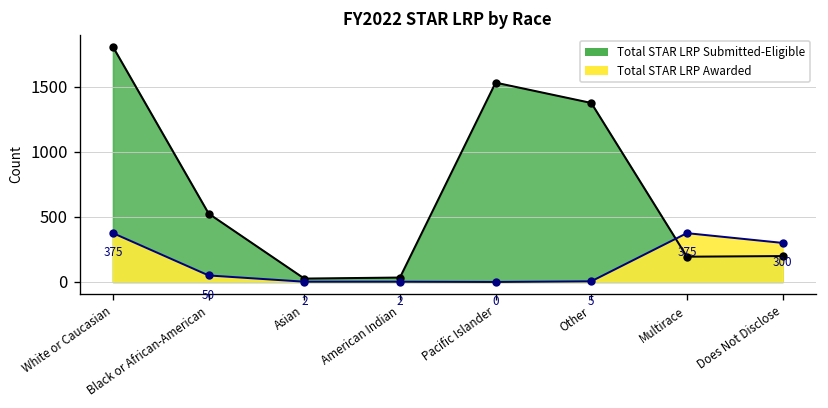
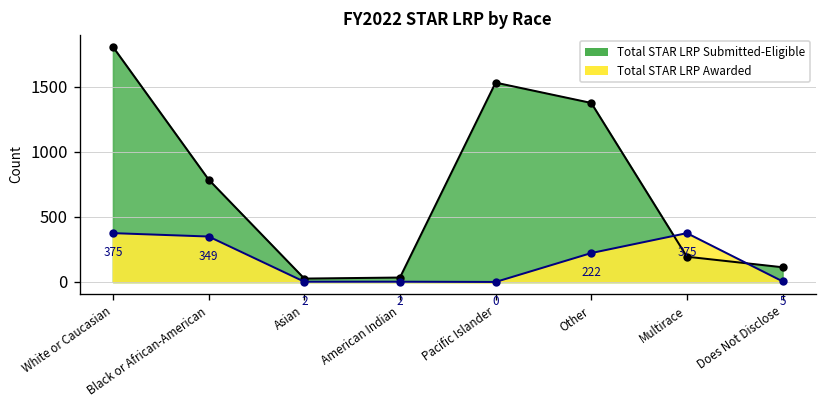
  {
    "Total STAR LRP Submitted-Eligible": {
      "White or Caucasian": 1810,
-     "Black or African-American": 530,
+     "Black or African-American": 790,
      "Asian": 30,
      "American Indian": 30,
      "Pacific Islander": 1530,
      "Other": 1380,
-     "Does Not Disclose": 200
+     "Does Not Disclose": 110
    },
    "Total STAR LRP Awarded": {
      "White or Caucasian": 375,
-     "Black or African-American": 50,
+     "Black or African-American": 349,
      "Asian": 2,
      "American Indian": 2,
      "Pacific Islander": 0,
-     "Other": 5,
-     "Does Not Disclose": 300
+     "Other": 222,
+     "Does Not Disclose": 5
    }
  }
